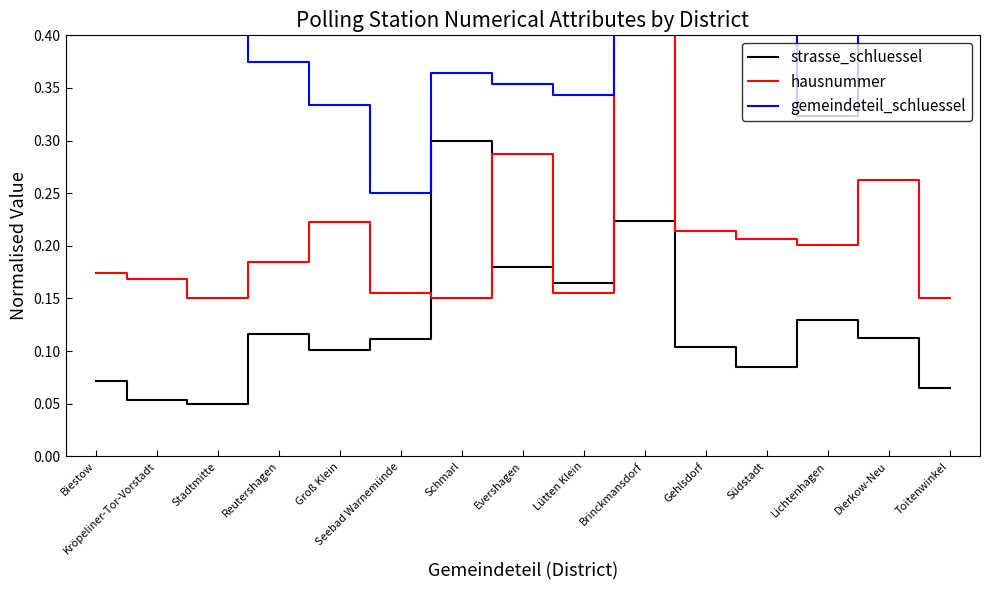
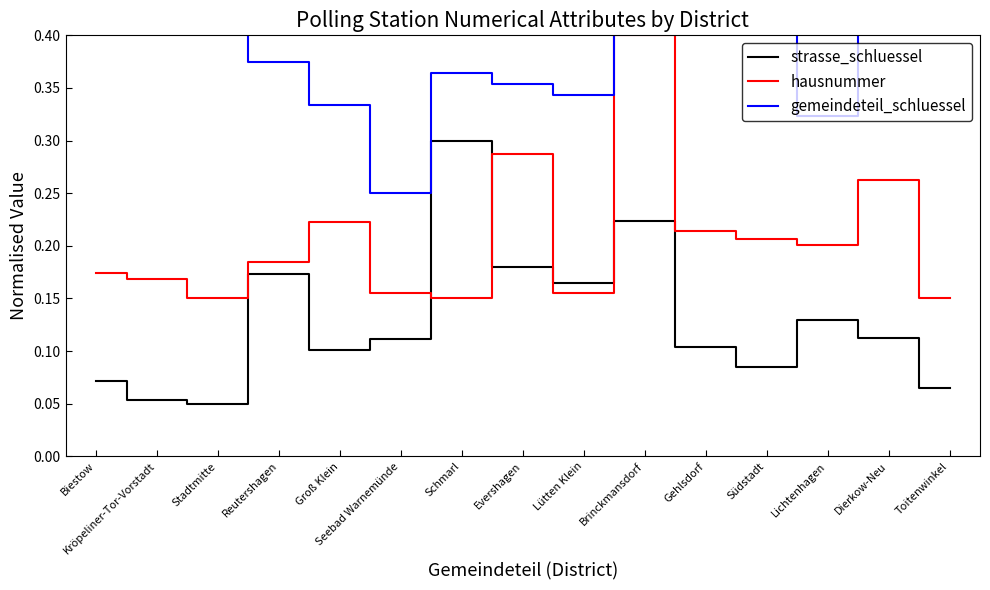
  {
    "strasse_schluessel": {
      "Biestow": 0.071,
      "Kröpeliner-Tor-Vorstadt": 0.053,
      "Stadtmitte": 0.050,
-     "Reutershagen": 0.116,
+     "Reutershagen": 0.173,
      "Groß Klein": 0.101,
      "Seebad Warnemünde": 0.112,
      "Schmarl": 0.300,
      "Evershagen": 0.180,
      "Lütten Klein": 0.165,
      "Brinckmansdorf": 0.224,
      "Gehlsdorf": 0.104,
      "Südstadt": 0.085,
      "Lichtenhagen": 0.129,
      "Dierkow-Neu": 0.112,
      "Toitenwinkel": 0.065
    },
    "hausnummer": {
      "Biestow": 0.174,
      "Kröpeliner-Tor-Vorstadt": 0.169,
      "Stadtmitte": 0.150,
      "Reutershagen": 0.185,
      "Groß Klein": 0.223,
      "Seebad Warnemünde": 0.155,
      "Schmarl": 0.150,
      "Evershagen": 0.287,
      "Lütten Klein": 0.155,
      "Brinckmansdorf": 0.400,
      "Gehlsdorf": 0.215,
      "Südstadt": 0.206,
      "Lichtenhagen": 0.201,
      "Dierkow-Neu": 0.263,
      "Toitenwinkel": 0.150
    },
    "gemeindeteil_schluessel": {
      "Reutershagen": 0.375,
      "Groß Klein": 0.333,
      "Seebad Warnemünde": 0.250,
      "Schmarl": 0.365,
      "Evershagen": 0.354,
      "Lütten Klein": 0.344
    }
  }
